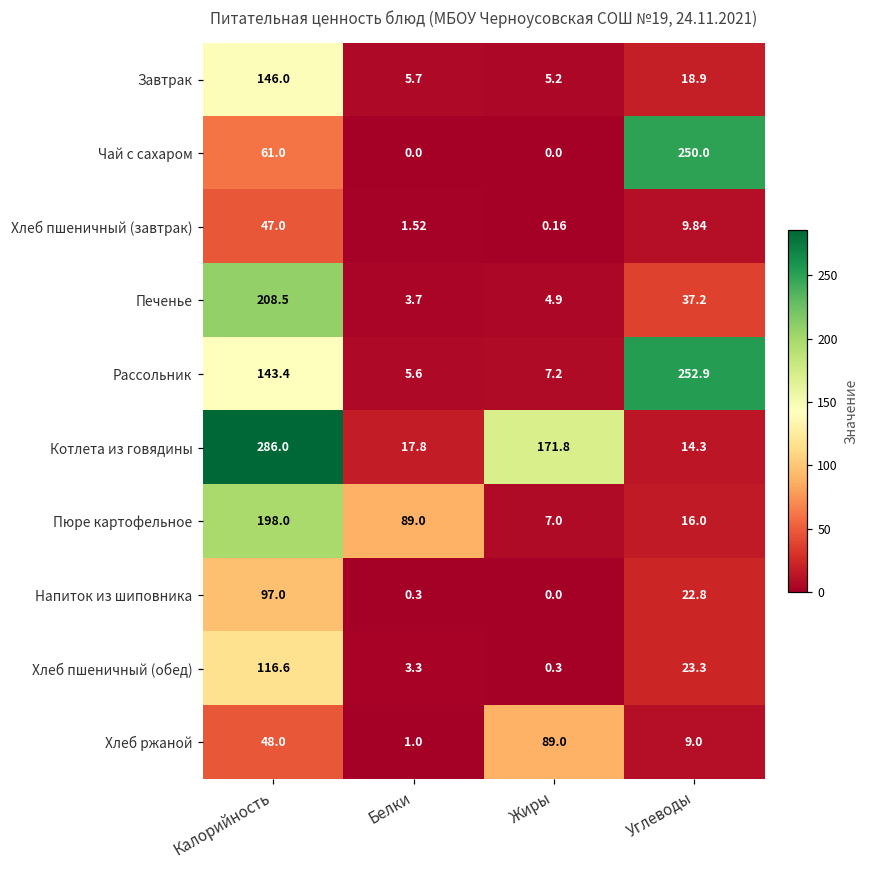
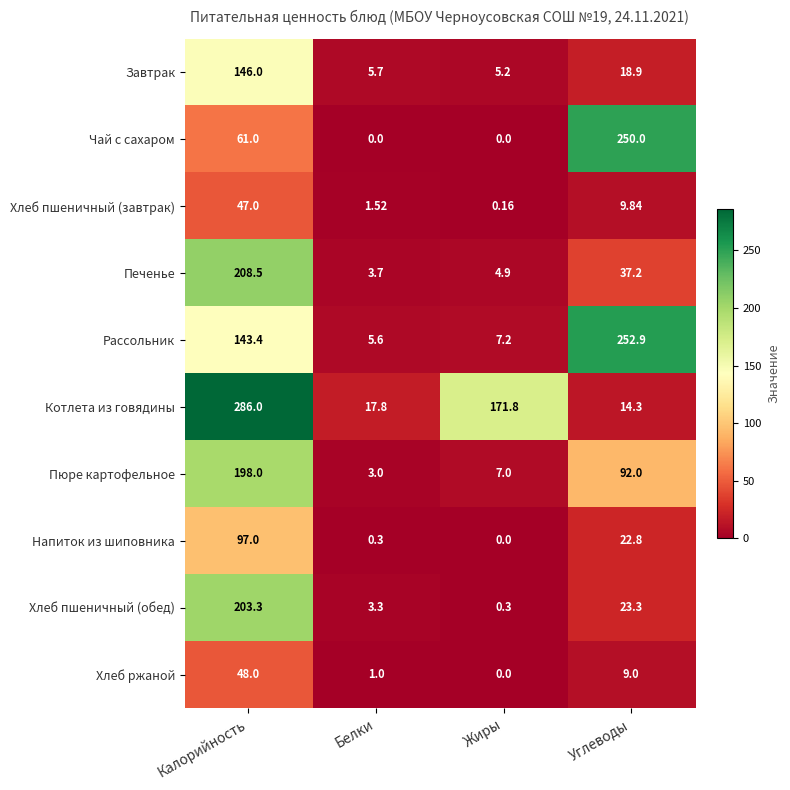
  {
    "Завтрак": {
      "Калорийность": 146.0,
      "Белки": 5.7,
      "Жиры": 5.2,
      "Углеводы": 18.9
    },
    "Чай с сахаром": {
      "Калорийность": 61.0,
      "Белки": 0.0,
      "Жиры": 0.0,
      "Углеводы": 250.0
    },
    "Хлеб пшеничный (завтрак)": {
      "Калорийность": 47.0,
      "Белки": 1.52,
      "Жиры": 0.16,
      "Углеводы": 9.84
    },
    "Печенье": {
      "Калорийность": 208.5,
      "Белки": 3.7,
      "Жиры": 4.9,
      "Углеводы": 37.2
    },
    "Рассольник": {
      "Калорийность": 143.4,
      "Белки": 5.6,
      "Жиры": 7.2,
      "Углеводы": 252.9
    },
    "Котлета из говядины": {
      "Калорийность": 286.0,
      "Белки": 17.8,
      "Жиры": 171.8,
      "Углеводы": 14.3
    },
    "Пюре картофельное": {
      "Калорийность": 198.0,
-     "Белки": 89.0,
+     "Белки": 3.0,
      "Жиры": 7.0,
-     "Углеводы": 16.0
+     "Углеводы": 92.0
    },
    "Напиток из шиповника": {
      "Калорийность": 97.0,
      "Белки": 0.3,
      "Жиры": 0.0,
      "Углеводы": 22.8
    },
    "Хлеб пшеничный (обед)": {
-     "Калорийность": 116.6,
+     "Калорийность": 203.3,
      "Белки": 3.3,
      "Жиры": 0.3,
      "Углеводы": 23.3
    },
    "Хлеб ржаной": {
      "Калорийность": 48.0,
      "Белки": 1.0,
-     "Жиры": 89.0,
+     "Жиры": 0.0,
      "Углеводы": 9.0
    }
  }
